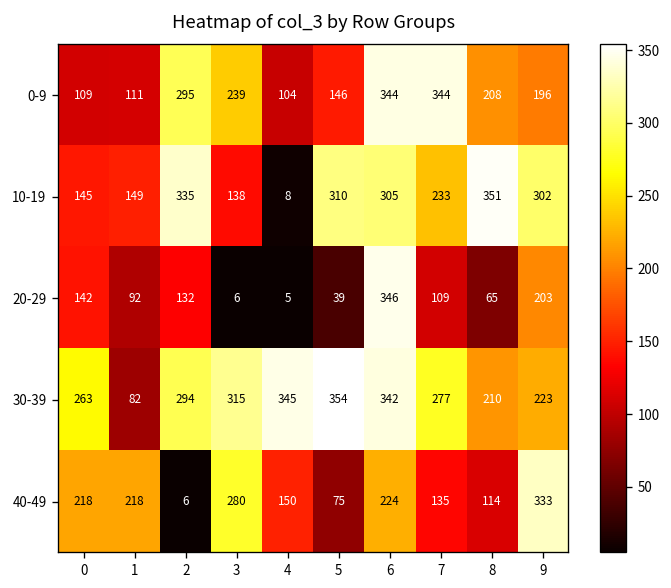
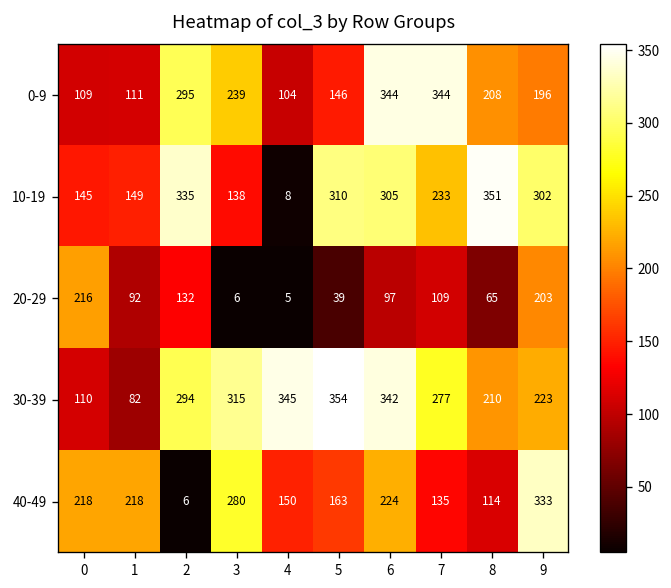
  {
    "0-9": {
      "0": 109,
      "1": 111,
      "2": 295,
      "3": 239,
      "4": 104,
      "5": 146,
      "6": 344,
      "7": 344,
      "8": 208,
      "9": 196
    },
    "10-19": {
      "0": 145,
      "1": 149,
      "2": 335,
      "3": 138,
      "4": 8,
      "5": 310,
      "6": 305,
      "7": 233,
      "8": 351,
      "9": 302
    },
    "20-29": {
-     "0": 142,
+     "0": 216,
      "1": 92,
      "2": 132,
      "3": 6,
      "4": 5,
      "5": 39,
-     "6": 346,
+     "6": 97,
      "7": 109,
      "8": 65,
      "9": 203
    },
    "30-39": {
-     "0": 263,
+     "0": 110,
      "1": 82,
      "2": 294,
      "3": 315,
      "4": 345,
      "5": 354,
      "6": 342,
      "7": 277,
      "8": 210,
      "9": 223
    },
    "40-49": {
      "0": 218,
      "1": 218,
      "2": 6,
      "3": 280,
      "4": 150,
-     "5": 75,
+     "5": 163,
      "6": 224,
      "7": 135,
      "8": 114,
      "9": 333
    }
  }
